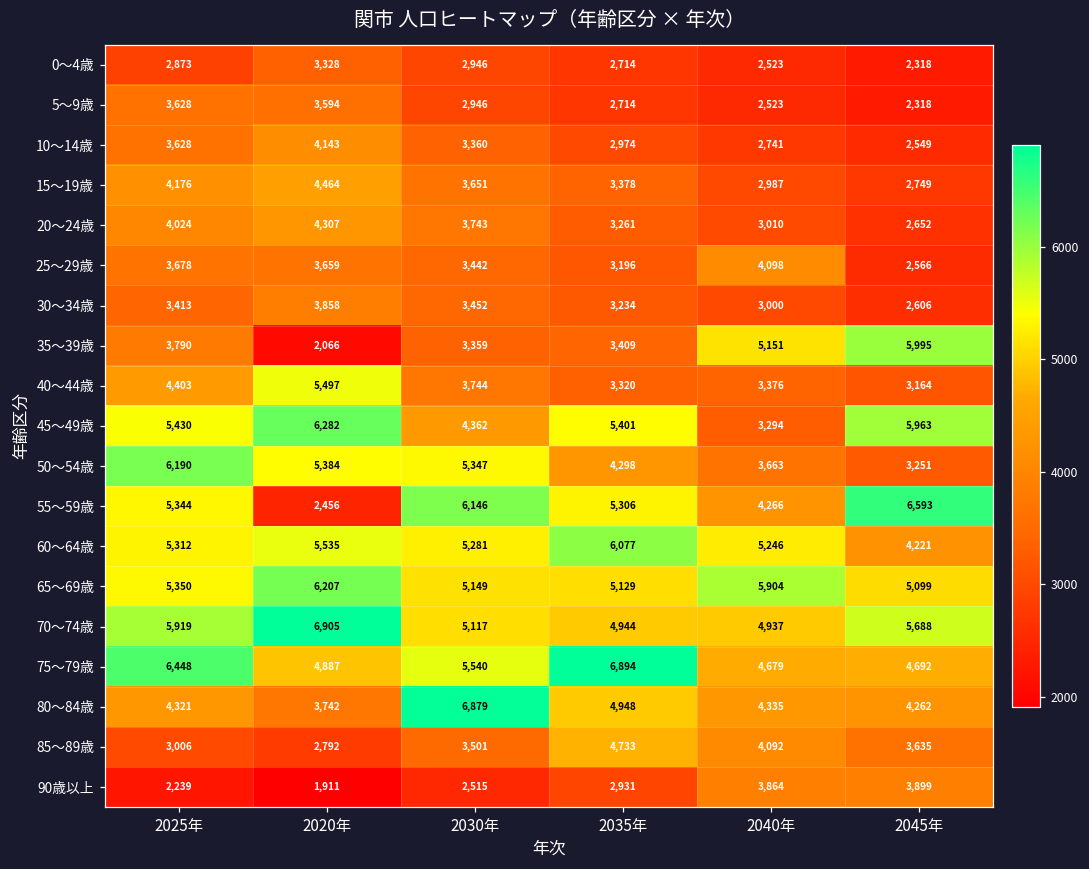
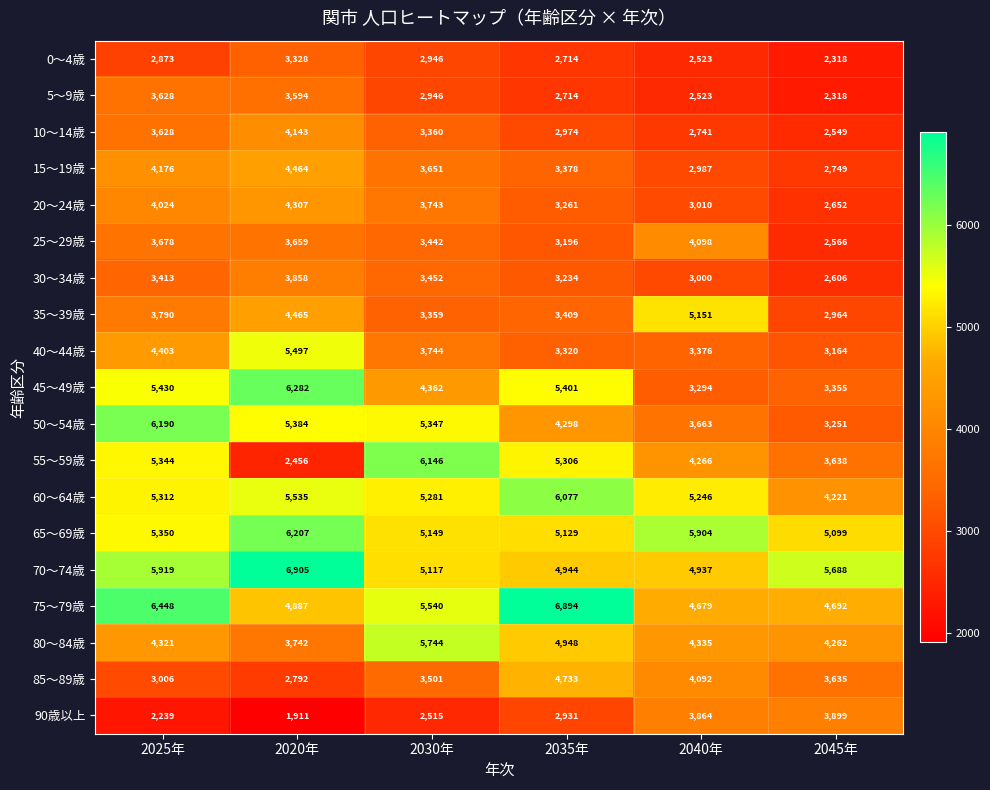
  {
    "0～4歳": {
      "2025年": "2,873",
      "2020年": "3,328",
      "2030年": "2,946",
      "2035年": "2,714",
      "2040年": "2,523",
      "2045年": "2,318"
    },
    "5～9歳": {
      "2025年": "3,628",
      "2020年": "3,594",
      "2030年": "2,946",
      "2035年": "2,714",
      "2040年": "2,523",
      "2045年": "2,318"
    },
    "10～14歳": {
      "2025年": "3,628",
      "2020年": "4,143",
      "2030年": "3,360",
      "2035年": "2,974",
      "2040年": "2,741",
      "2045年": "2,549"
    },
    "15～19歳": {
      "2025年": "4,176",
      "2020年": "4,464",
      "2030年": "3,651",
      "2035年": "3,378",
      "2040年": "2,987",
      "2045年": "2,749"
    },
    "20～24歳": {
      "2025年": "4,024",
      "2020年": "4,307",
      "2030年": "3,743",
      "2035年": "3,261",
      "2040年": "3,010",
      "2045年": "2,652"
    },
    "25～29歳": {
      "2025年": "3,678",
      "2020年": "3,659",
      "2030年": "3,442",
      "2035年": "3,196",
      "2040年": "4,098",
      "2045年": "2,566"
    },
    "30～34歳": {
      "2025年": "3,413",
      "2020年": "3,858",
      "2030年": "3,452",
      "2035年": "3,234",
      "2040年": "3,000",
      "2045年": "2,606"
    },
    "35～39歳": {
      "2025年": "3,790",
-     "2020年": "2,066",
+     "2020年": "4,465",
      "2030年": "3,359",
      "2035年": "3,409",
      "2040年": "5,151",
-     "2045年": "5,995"
+     "2045年": "2,964"
    },
    "40～44歳": {
      "2025年": "4,403",
      "2020年": "5,497",
      "2030年": "3,744",
      "2035年": "3,320",
      "2040年": "3,376",
      "2045年": "3,164"
    },
    "45～49歳": {
      "2025年": "5,430",
      "2020年": "6,282",
      "2030年": "4,362",
      "2035年": "5,401",
      "2040年": "3,294",
-     "2045年": "5,963"
+     "2045年": "3,355"
    },
    "50～54歳": {
      "2025年": "6,190",
      "2020年": "5,384",
      "2030年": "5,347",
      "2035年": "4,298",
      "2040年": "3,663",
      "2045年": "3,251"
    },
    "55～59歳": {
      "2025年": "5,344",
      "2020年": "2,456",
      "2030年": "6,146",
      "2035年": "5,306",
      "2040年": "4,266",
-     "2045年": "6,593"
+     "2045年": "3,638"
    },
    "60～64歳": {
      "2025年": "5,312",
      "2020年": "5,535",
      "2030年": "5,281",
      "2035年": "6,077",
      "2040年": "5,246",
      "2045年": "4,221"
    },
    "65～69歳": {
      "2025年": "5,350",
      "2020年": "6,207",
      "2030年": "5,149",
      "2035年": "5,129",
      "2040年": "5,904",
      "2045年": "5,099"
    },
    "70～74歳": {
      "2025年": "5,919",
      "2020年": "6,905",
      "2030年": "5,117",
      "2035年": "4,944",
      "2040年": "4,937",
      "2045年": "5,688"
    },
    "75～79歳": {
      "2025年": "6,448",
      "2020年": "4,887",
      "2030年": "5,540",
      "2035年": "6,894",
      "2040年": "4,679",
      "2045年": "4,692"
    },
    "80～84歳": {
      "2025年": "4,321",
      "2020年": "3,742",
-     "2030年": "6,879",
+     "2030年": "5,744",
      "2035年": "4,948",
      "2040年": "4,335",
      "2045年": "4,262"
    },
    "85～89歳": {
      "2025年": "3,006",
      "2020年": "2,792",
      "2030年": "3,501",
      "2035年": "4,733",
      "2040年": "4,092",
      "2045年": "3,635"
    },
    "90歳以上": {
      "2025年": "2,239",
      "2020年": "1,911",
      "2030年": "2,515",
      "2035年": "2,931",
      "2040年": "3,864",
      "2045年": "3,899"
    }
  }
